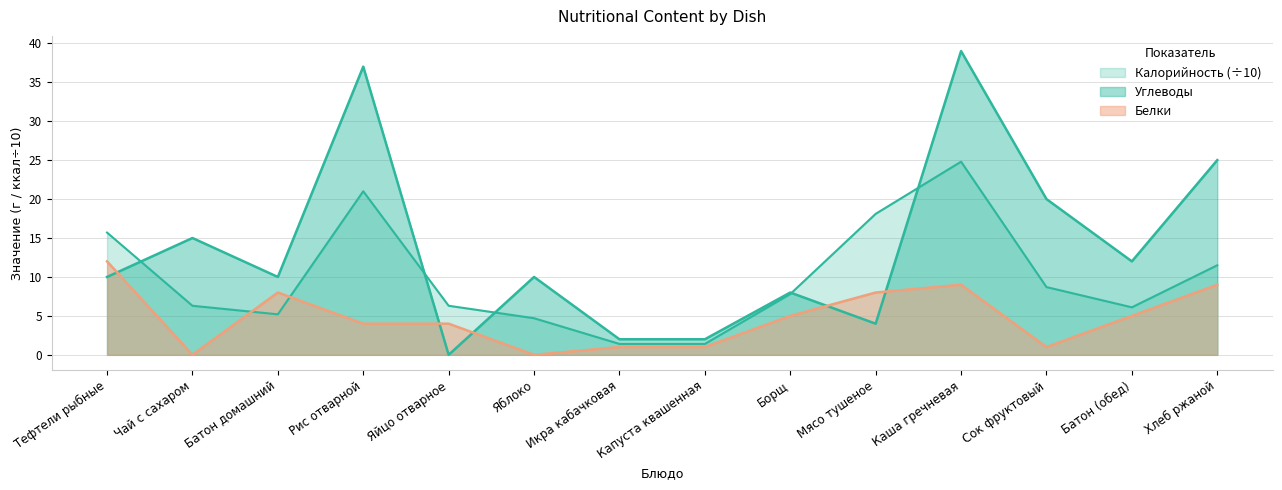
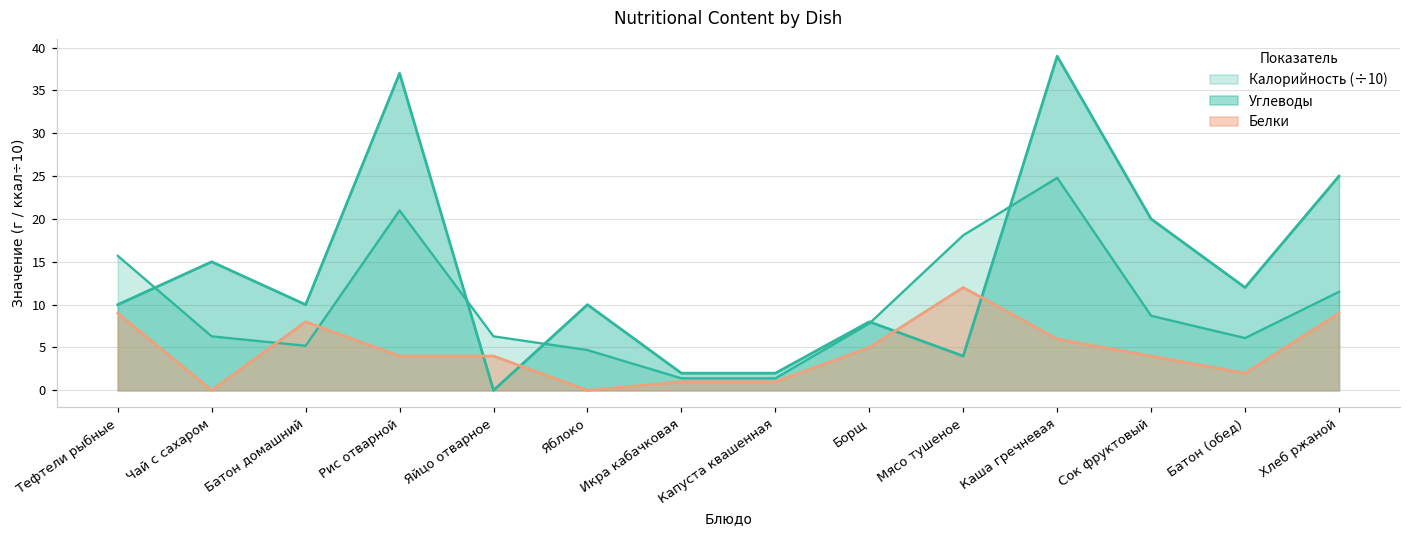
  {
    "Белки": {
-     "Тефтели рыбные": 12,
+     "Тефтели рыбные": 9,
      "Чай с сахаром": 0,
      "Батон домашний": 8,
      "Рис отварной": 4,
      "Яйцо отварное": 4,
      "Яблоко": 0,
      "Икра кабачковая": 1,
      "Капуста квашенная": 1,
      "Борщ": 5,
-     "Мясо тушеное": 8,
-     "Каша гречневая": 9,
-     "Сок фруктовый": 1,
-     "Батон (обед)": 5,
+     "Мясо тушеное": 12,
+     "Каша гречневая": 6,
+     "Сок фруктовый": 4,
+     "Батон (обед)": 2,
      "Хлеб ржаной": 9
    }
  }
